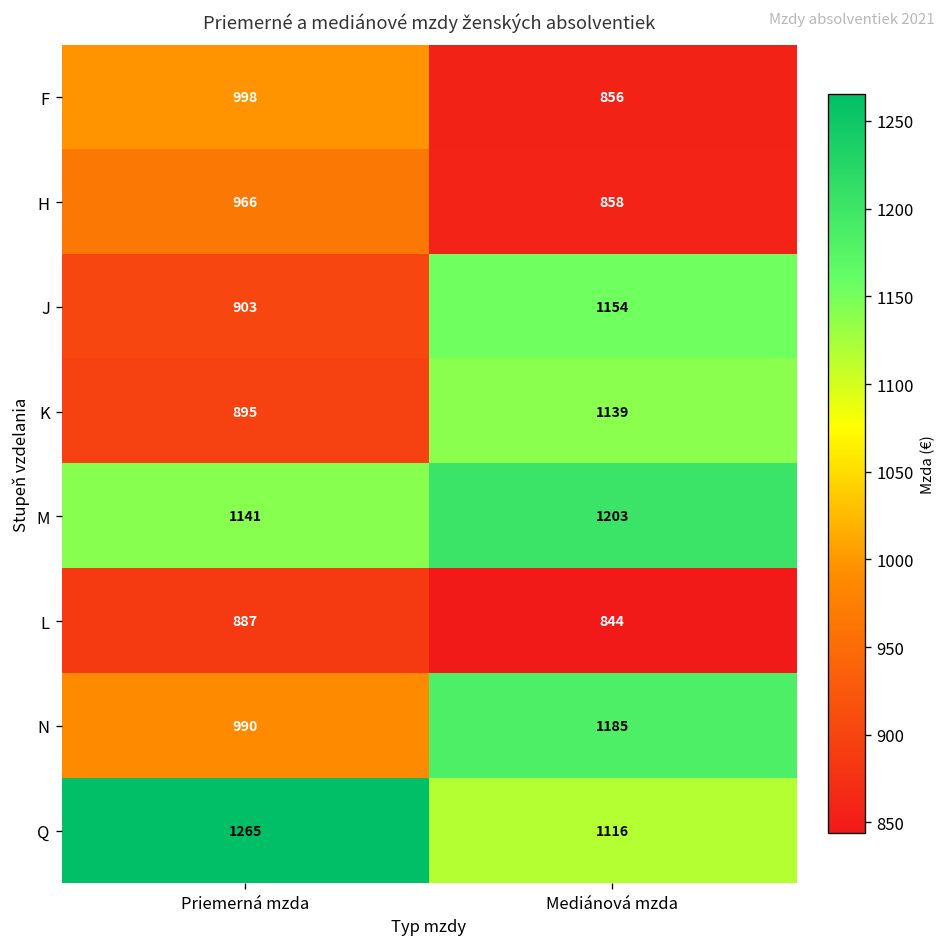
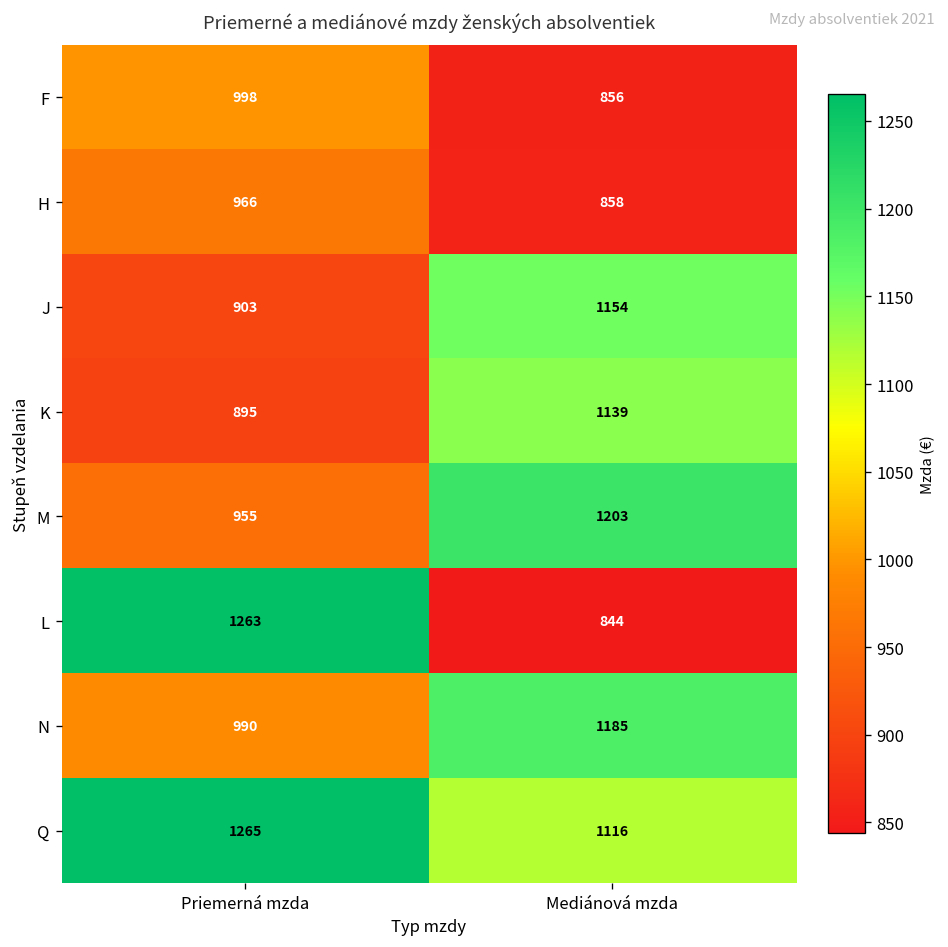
  {
    "F": {
      "Priemerná mzda": 998,
      "Mediánová mzda": 856
    },
    "H": {
      "Priemerná mzda": 966,
      "Mediánová mzda": 858
    },
    "J": {
      "Priemerná mzda": 903,
      "Mediánová mzda": 1154
    },
    "K": {
      "Priemerná mzda": 895,
      "Mediánová mzda": 1139
    },
    "M": {
-     "Priemerná mzda": 1141,
+     "Priemerná mzda": 955,
      "Mediánová mzda": 1203
    },
    "L": {
-     "Priemerná mzda": 887,
+     "Priemerná mzda": 1263,
      "Mediánová mzda": 844
    },
    "N": {
      "Priemerná mzda": 990,
      "Mediánová mzda": 1185
    },
    "Q": {
      "Priemerná mzda": 1265,
      "Mediánová mzda": 1116
    }
  }
